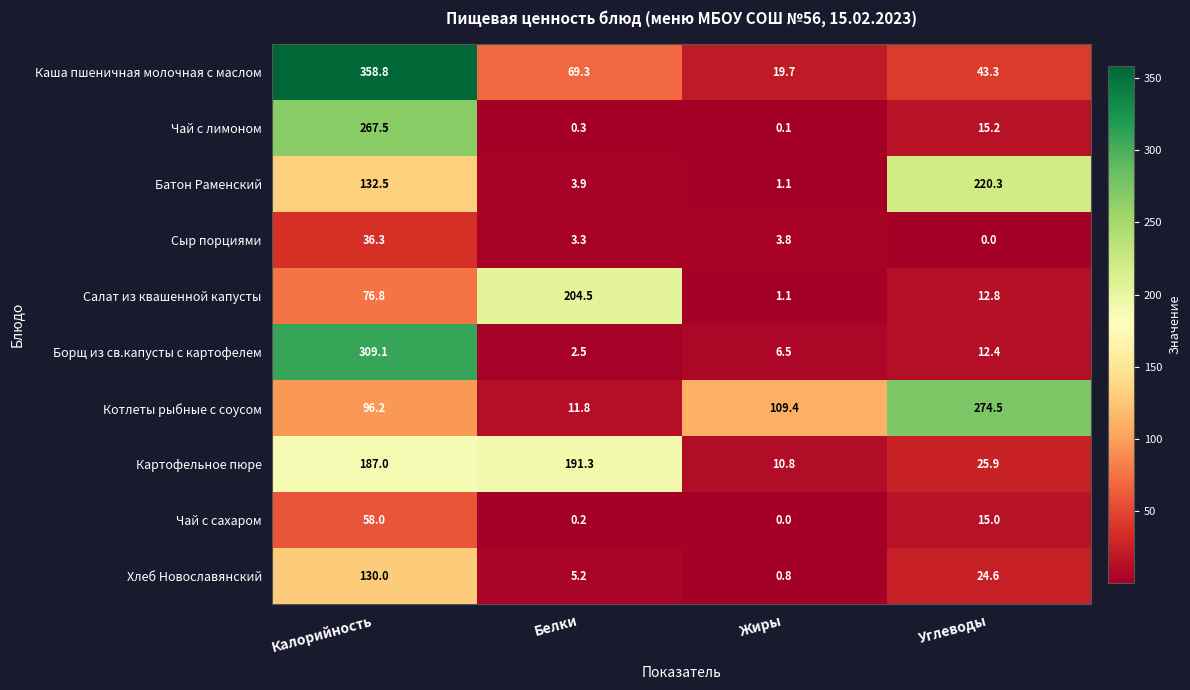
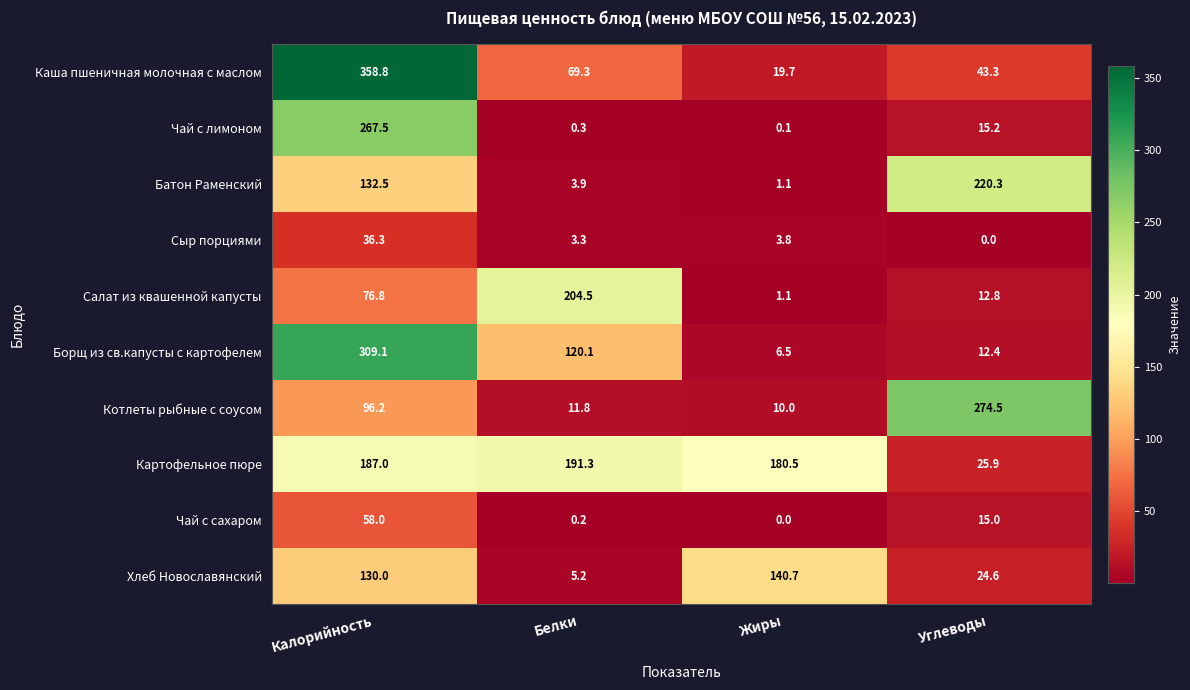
  {
    "Каша пшеничная молочная с маслом": {
      "Калорийность": 358.8,
      "Белки": 69.3,
      "Жиры": 19.7,
      "Углеводы": 43.3
    },
    "Чай с лимоном": {
      "Калорийность": 267.5,
      "Белки": 0.3,
      "Жиры": 0.1,
      "Углеводы": 15.2
    },
    "Батон Раменский": {
      "Калорийность": 132.5,
      "Белки": 3.9,
      "Жиры": 1.1,
      "Углеводы": 220.3
    },
    "Сыр порциями": {
      "Калорийность": 36.3,
      "Белки": 3.3,
      "Жиры": 3.8,
      "Углеводы": 0.0
    },
    "Салат из квашенной капусты": {
      "Калорийность": 76.8,
      "Белки": 204.5,
      "Жиры": 1.1,
      "Углеводы": 12.8
    },
    "Борщ из св.капусты с картофелем": {
      "Калорийность": 309.1,
-     "Белки": 2.5,
+     "Белки": 120.1,
      "Жиры": 6.5,
      "Углеводы": 12.4
    },
    "Котлеты рыбные с соусом": {
      "Калорийность": 96.2,
      "Белки": 11.8,
-     "Жиры": 109.4,
+     "Жиры": 10.0,
      "Углеводы": 274.5
    },
    "Картофельное пюре": {
      "Калорийность": 187.0,
      "Белки": 191.3,
-     "Жиры": 10.8,
+     "Жиры": 180.5,
      "Углеводы": 25.9
    },
    "Чай с сахаром": {
      "Калорийность": 58.0,
      "Белки": 0.2,
      "Жиры": 0.0,
      "Углеводы": 15.0
    },
    "Хлеб Новославянский": {
      "Калорийность": 130.0,
      "Белки": 5.2,
-     "Жиры": 0.8,
+     "Жиры": 140.7,
      "Углеводы": 24.6
    }
  }
